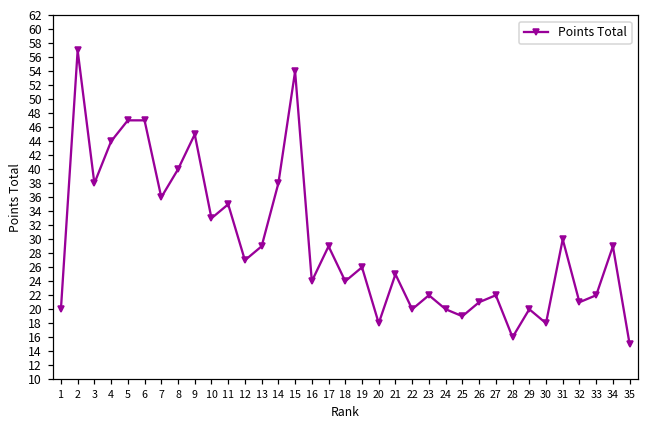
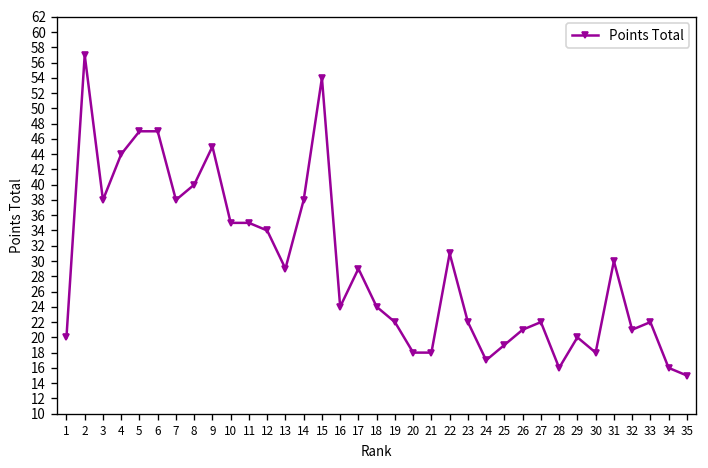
  {
    "1": 20,
    "2": 57,
    "3": 38,
    "4": 44,
    "5": 47,
    "6": 47,
-   "7": 36,
+   "7": 38,
    "8": 40,
    "9": 45,
-   "10": 33,
+   "10": 35,
    "11": 35,
-   "12": 27,
+   "12": 34,
    "13": 29,
    "14": 38,
    "15": 54,
    "16": 24,
    "17": 29,
    "18": 24,
-   "19": 26,
+   "19": 22,
    "20": 18,
-   "21": 25,
-   "22": 20,
+   "21": 18,
+   "22": 31,
    "23": 22,
-   "24": 20,
+   "24": 17,
    "25": 19,
    "26": 21,
    "27": 22,
    "28": 16,
    "29": 20,
    "30": 18,
    "31": 30,
    "32": 21,
    "33": 22,
-   "34": 29,
+   "34": 16,
    "35": 15
  }
